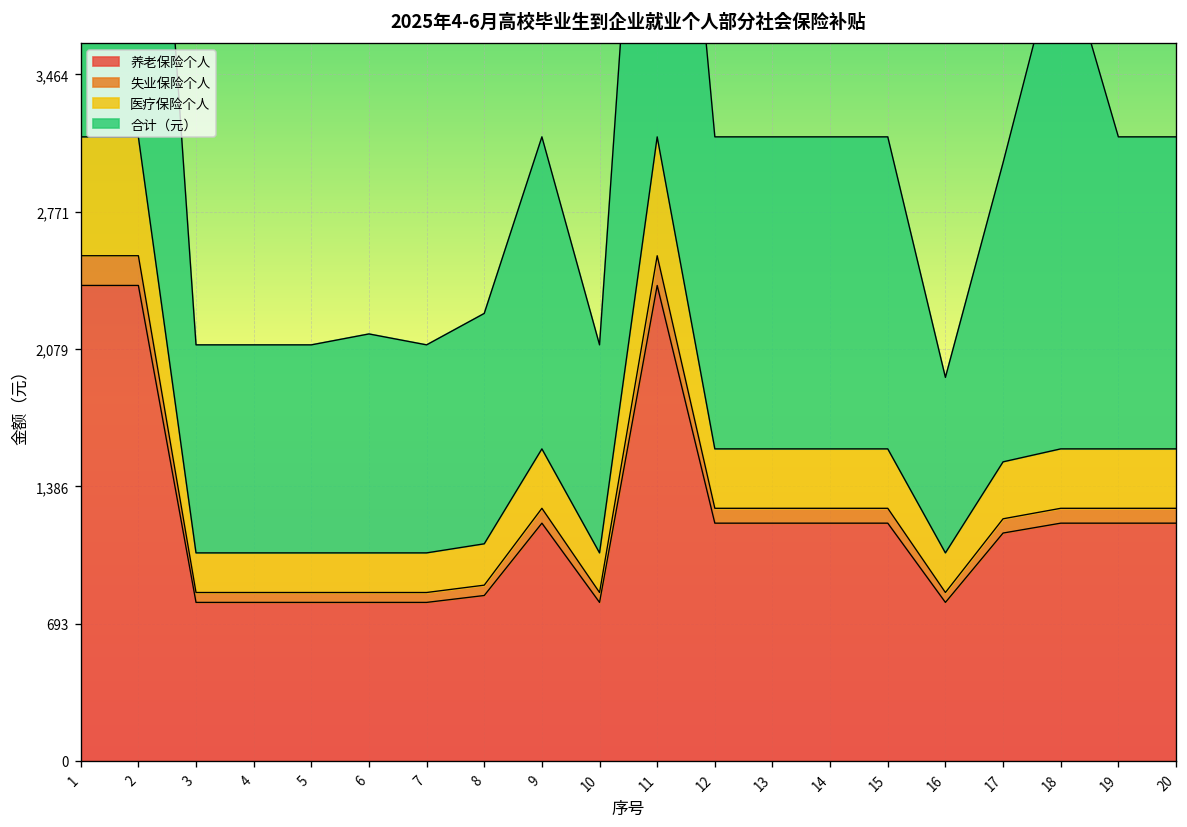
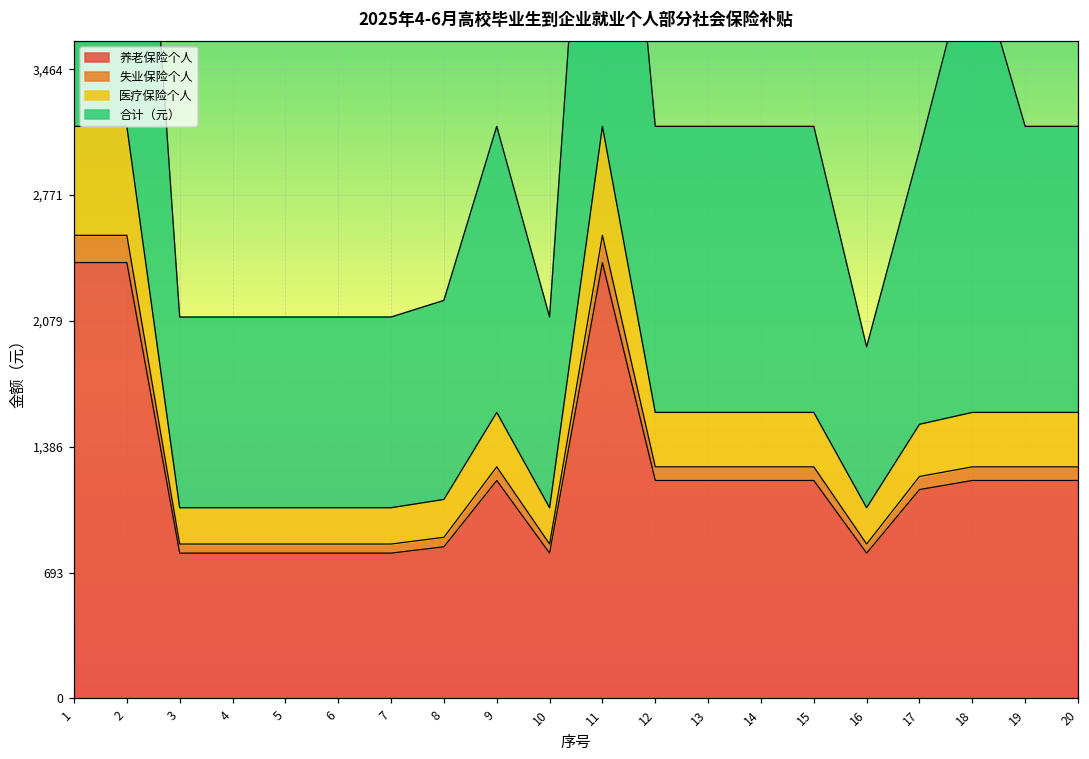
  {
    "医疗保险个人": {
      "1": "3,150",
      "2": "3,150",
      "3": "1,050",
      "4": "1,050",
      "5": "1,050",
      "6": "1,050",
      "7": "1,050",
      "8": "1,100",
      "9": "1,570",
      "10": "1,050",
      "11": "3,150",
      "12": "1,570",
      "13": "1,570",
      "14": "1,570",
      "15": "1,570",
      "16": "1,050",
      "17": "1,510",
      "18": "1,570",
      "19": "1,570",
      "20": "1,570"
    },
    "合计（元）": {
      "3": "1,050",
      "4": "1,050",
      "5": "1,050",
-     "6": "1,100",
+     "6": "1,050",
      "7": "1,050",
-     "8": "1,160",
+     "8": "1,100",
      "9": "1,570",
      "10": "1,050",
      "12": "1,570",
      "13": "1,570",
      "14": "1,570",
      "15": "1,570",
      "16": "890",
      "17": "1,510",
      "19": "1,570",
      "20": "1,570"
    }
  }
